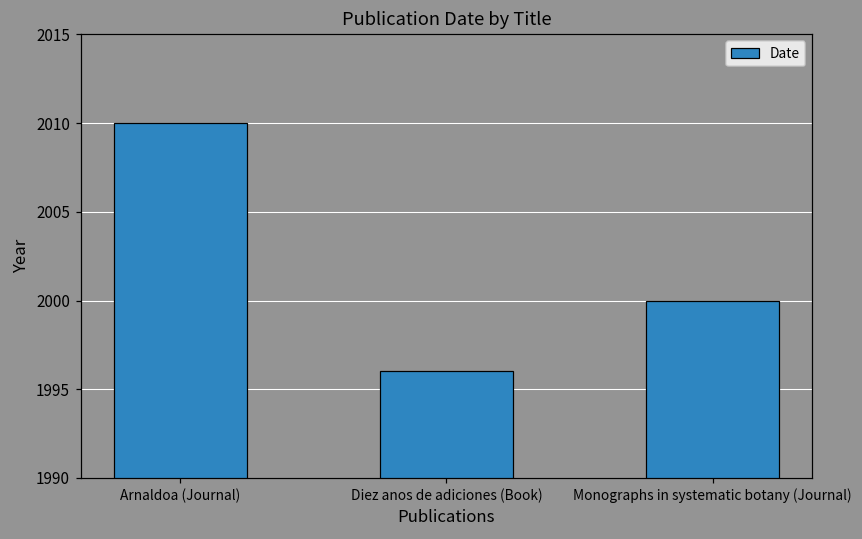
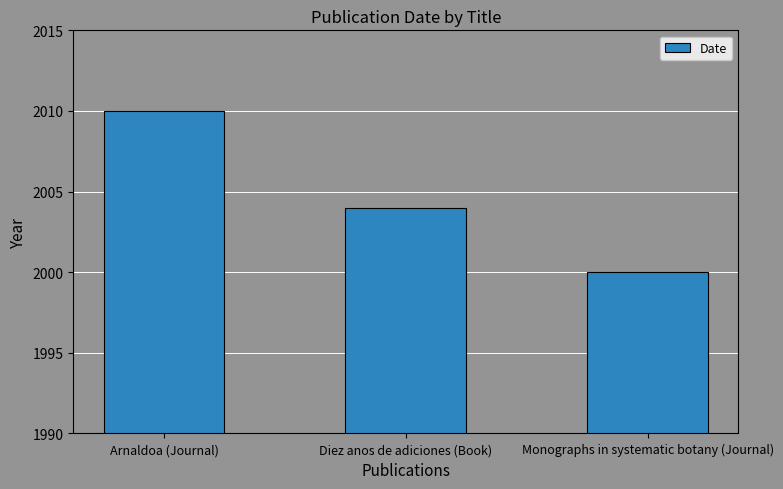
  {
    "Arnaldoa (Journal)": 2010,
-   "Diez anos de adiciones (Book)": 1996,
+   "Diez anos de adiciones (Book)": 2004,
    "Monographs in systematic botany (Journal)": 2000
  }
